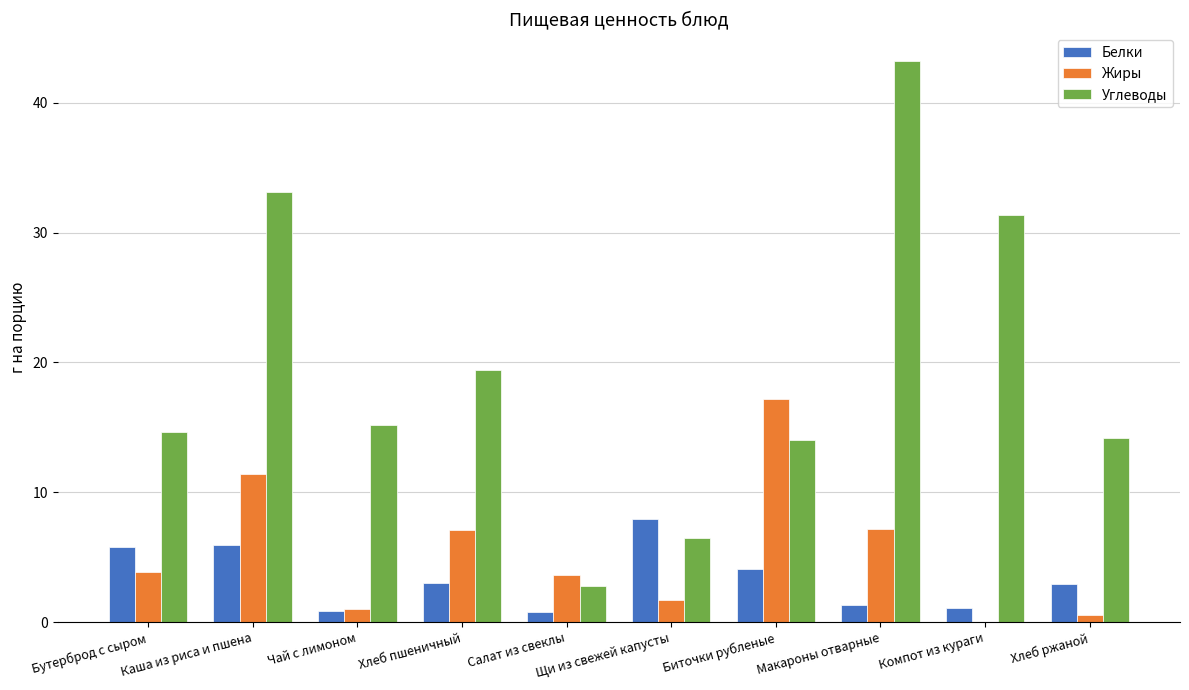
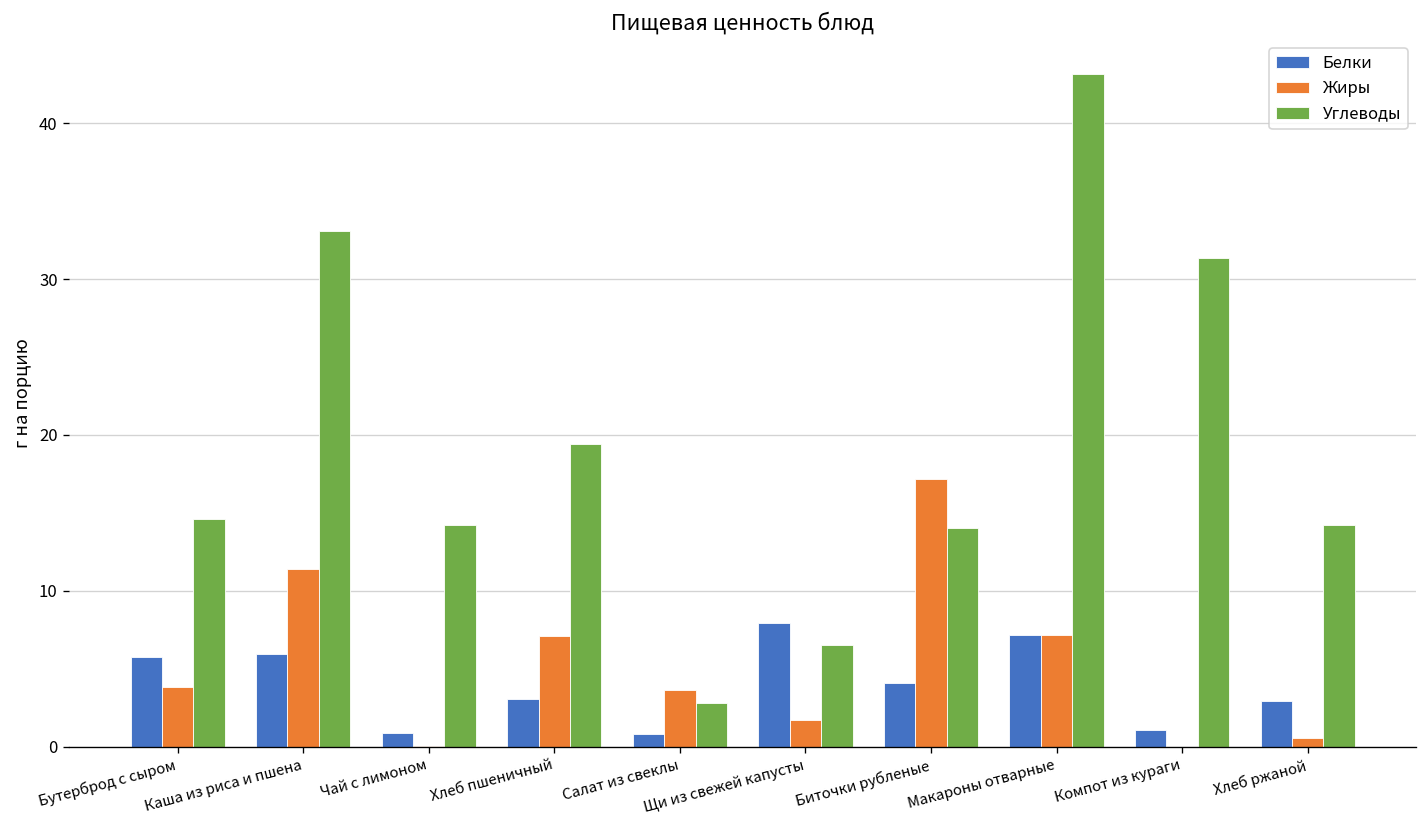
  {
    "Белки": {
      "Бутерброд с сыром": 5.8,
      "Каша из риса и пшена": 6.0,
      "Чай с лимоном": 0.9,
      "Хлеб пшеничный": 3.0,
      "Салат из свеклы": 0.8,
      "Щи из свежей капусты": 7.9,
      "Биточки рубленые": 4.1,
-     "Макароны отварные": 1.3,
+     "Макароны отварные": 7.2,
      "Компот из кураги": 1.1,
      "Хлеб ржаной": 2.9
    },
    "Жиры": {
      "Бутерброд с сыром": 3.9,
      "Каша из риса и пшена": 11.4,
-     "Чай с лимоном": 1.0,
+     "Чай с лимоном": 0.0,
      "Хлеб пшеничный": 7.1,
      "Салат из свеклы": 3.7,
      "Щи из свежей капусты": 1.7,
      "Биточки рубленые": 17.2,
      "Макароны отварные": 7.1,
      "Компот из кураги": 0.0,
      "Хлеб ржаной": 0.5
    },
    "Углеводы": {
      "Бутерброд с сыром": 14.6,
      "Каша из риса и пшена": 33.1,
-     "Чай с лимоном": 15.2,
+     "Чай с лимоном": 14.2,
      "Хлеб пшеничный": 19.4,
      "Салат из свеклы": 2.8,
      "Щи из свежей капусты": 6.5,
      "Биточки рубленые": 14.0,
      "Макароны отварные": 43.2,
      "Компот из кураги": 31.3,
      "Хлеб ржаной": 14.2
    }
  }
